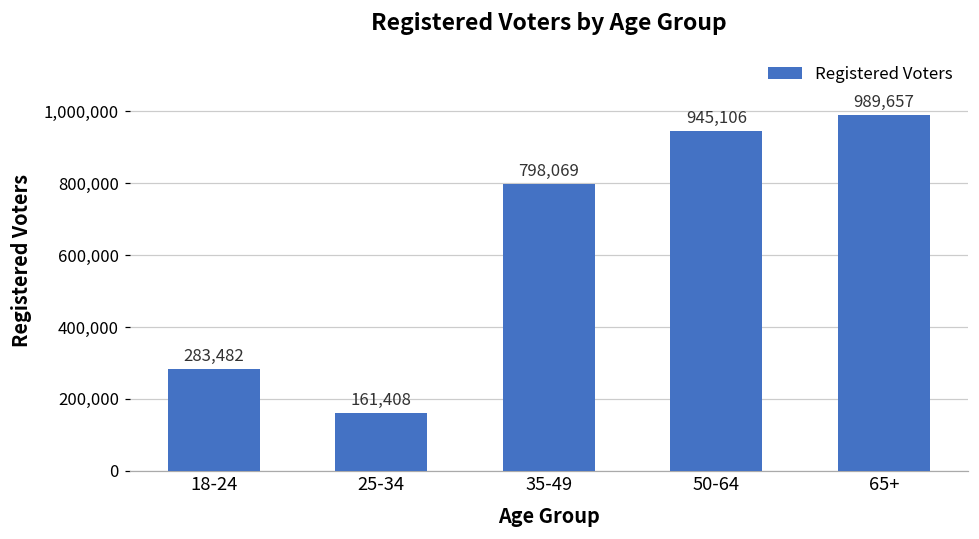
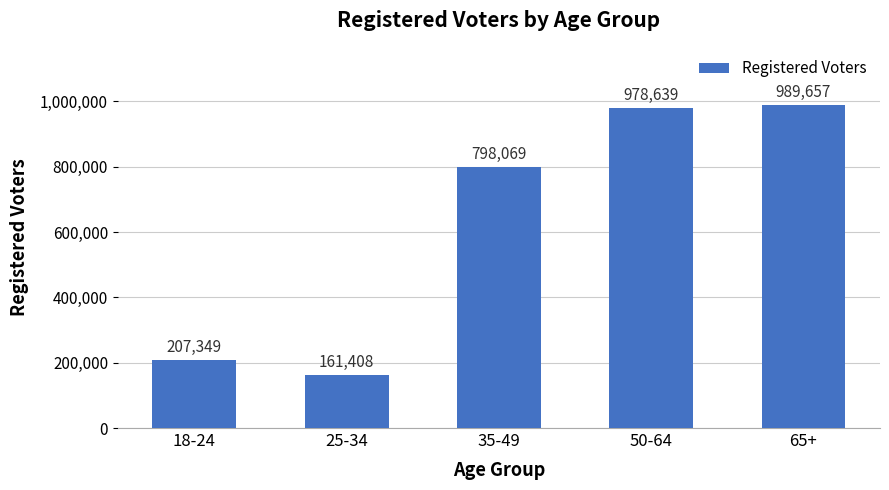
  {
-   "18-24": "283,482",
+   "18-24": "207,349",
    "25-34": "161,408",
    "35-49": "798,069",
-   "50-64": "945,106",
+   "50-64": "978,639",
    "65+": "989,657"
  }
